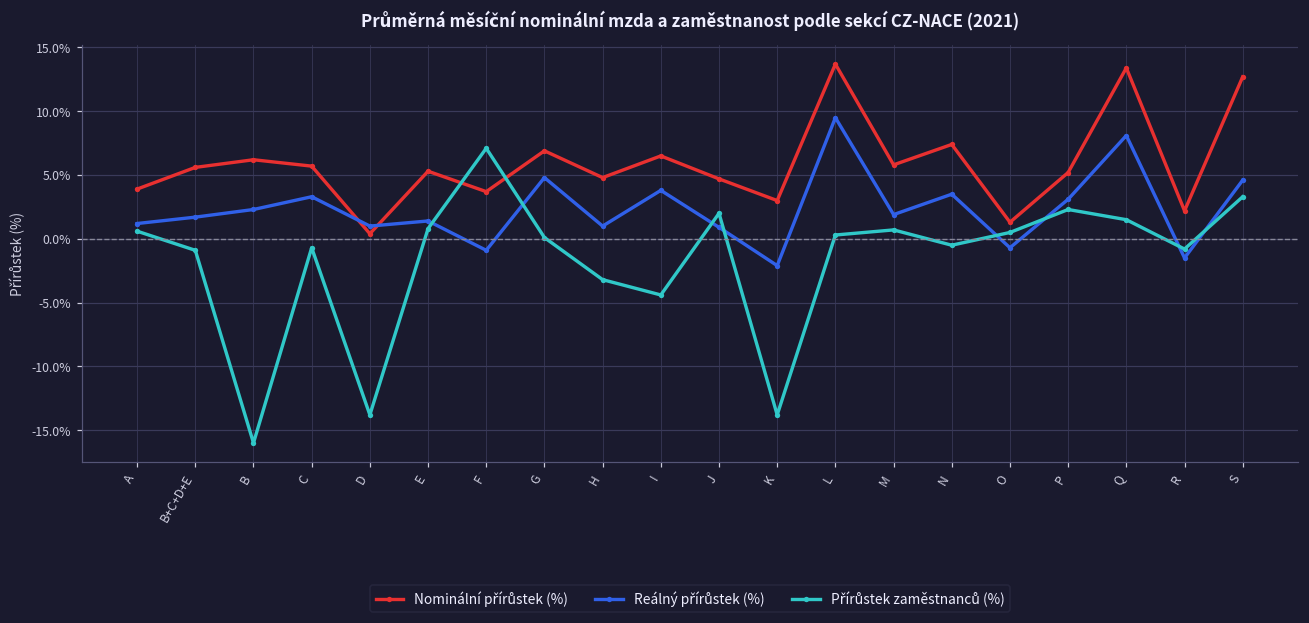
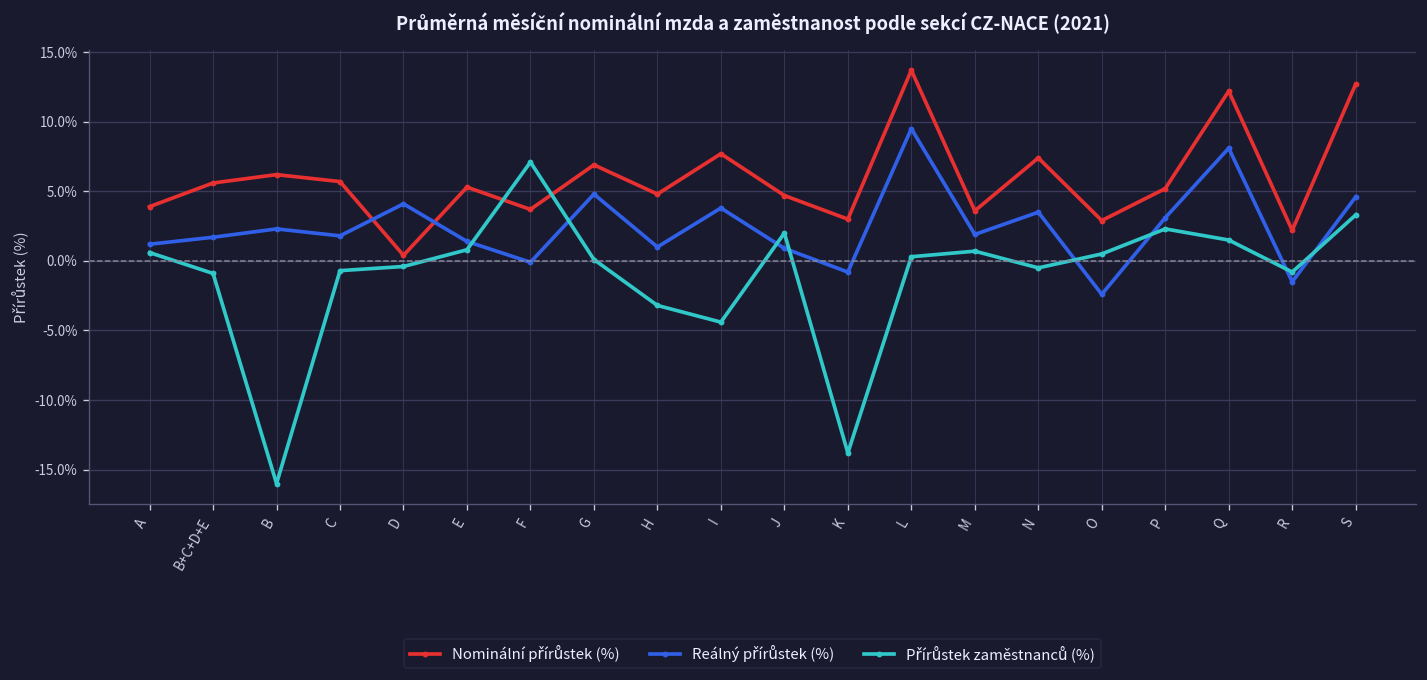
  {
    "Nominální přírůstek (%)": {
      "A": "3.9%",
      "B+C+D+E": "5.6%",
      "B": "6.2%",
      "C": "5.7%",
      "D": "0.4%",
      "E": "5.3%",
      "F": "3.7%",
      "G": "6.9%",
      "H": "4.8%",
-     "I": "6.5%",
+     "I": "7.7%",
      "J": "4.7%",
      "K": "3.0%",
      "L": "13.7%",
-     "M": "5.8%",
+     "M": "3.6%",
      "N": "7.4%",
-     "O": "1.3%",
+     "O": "2.9%",
      "P": "5.2%",
-     "Q": "13.4%",
+     "Q": "12.2%",
      "R": "2.2%",
      "S": "12.7%"
    },
    "Reálný přírůstek (%)": {
      "A": "1.2%",
      "B+C+D+E": "1.7%",
      "B": "2.3%",
-     "C": "3.3%",
-     "D": "1.0%",
+     "C": "1.8%",
+     "D": "4.1%",
      "E": "1.4%",
-     "F": "-0.9%",
+     "F": "-0.1%",
      "G": "4.8%",
      "H": "1.0%",
      "I": "3.8%",
      "J": "0.9%",
-     "K": "-2.1%",
+     "K": "-0.8%",
      "L": "9.5%",
      "M": "1.9%",
      "N": "3.5%",
-     "O": "-0.7%",
+     "O": "-2.4%",
      "P": "3.1%",
      "Q": "8.1%",
      "R": "-1.5%",
      "S": "4.6%"
    },
    "Přírůstek zaměstnanců (%)": {
      "A": "0.6%",
      "B+C+D+E": "-0.9%",
      "B": "-16.0%",
      "C": "-0.7%",
-     "D": "-13.8%",
+     "D": "-0.4%",
      "E": "0.8%",
      "F": "7.1%",
      "G": "0.1%",
      "H": "-3.2%",
      "I": "-4.4%",
      "J": "2.0%",
      "K": "-13.8%",
      "L": "0.3%",
      "M": "0.7%",
      "N": "-0.5%",
      "O": "0.5%",
      "P": "2.3%",
      "Q": "1.5%",
      "R": "-0.8%",
      "S": "3.3%"
    }
  }
